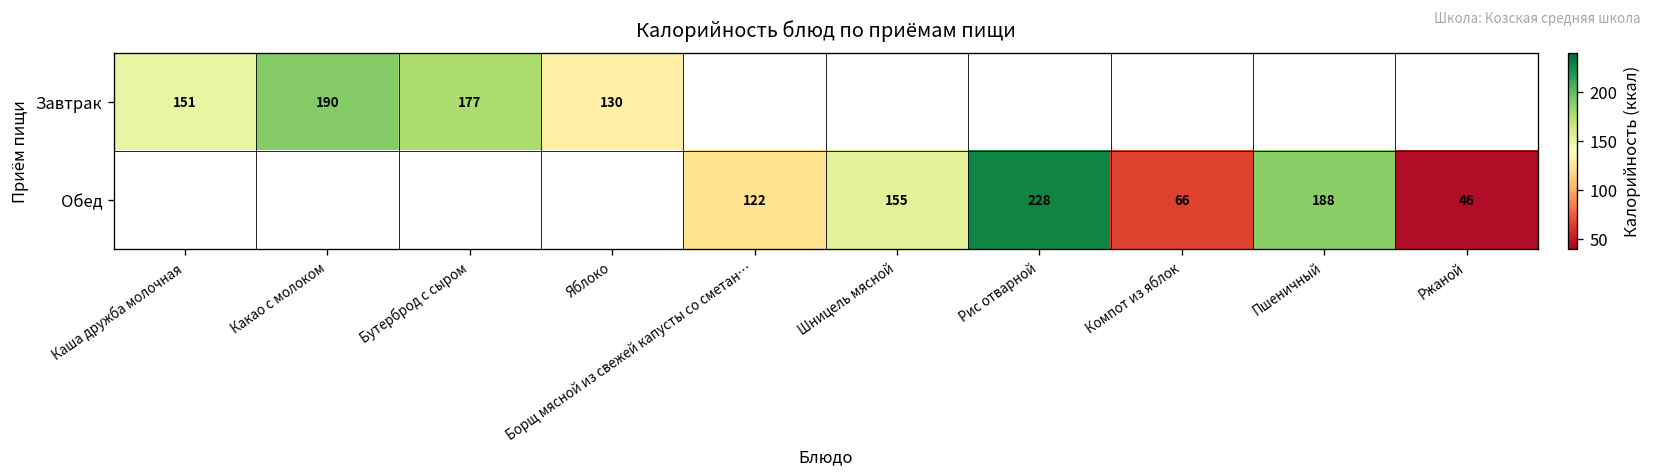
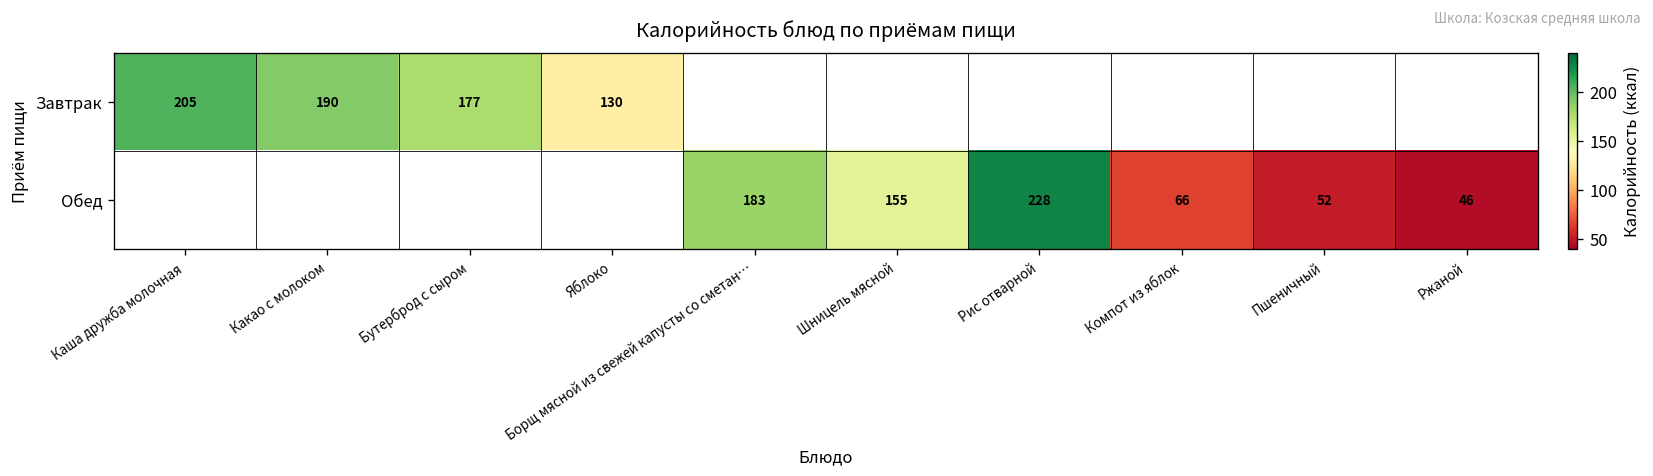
  {
    "Завтрак": {
-     "Каша дружба молочная": 151,
+     "Каша дружба молочная": 205,
      "Какао с молоком": 190,
      "Бутерброд с сыром": 177,
      "Яблоко": 130
    },
    "Обед": {
-     "Борщ мясной из свежей капусты со сметан…": 122,
+     "Борщ мясной из свежей капусты со сметан…": 183,
      "Шницель мясной": 155,
      "Рис отварной": 228,
      "Компот из яблок": 66,
-     "Пшеничный": 188,
+     "Пшеничный": 52,
      "Ржаной": 46
    }
  }
